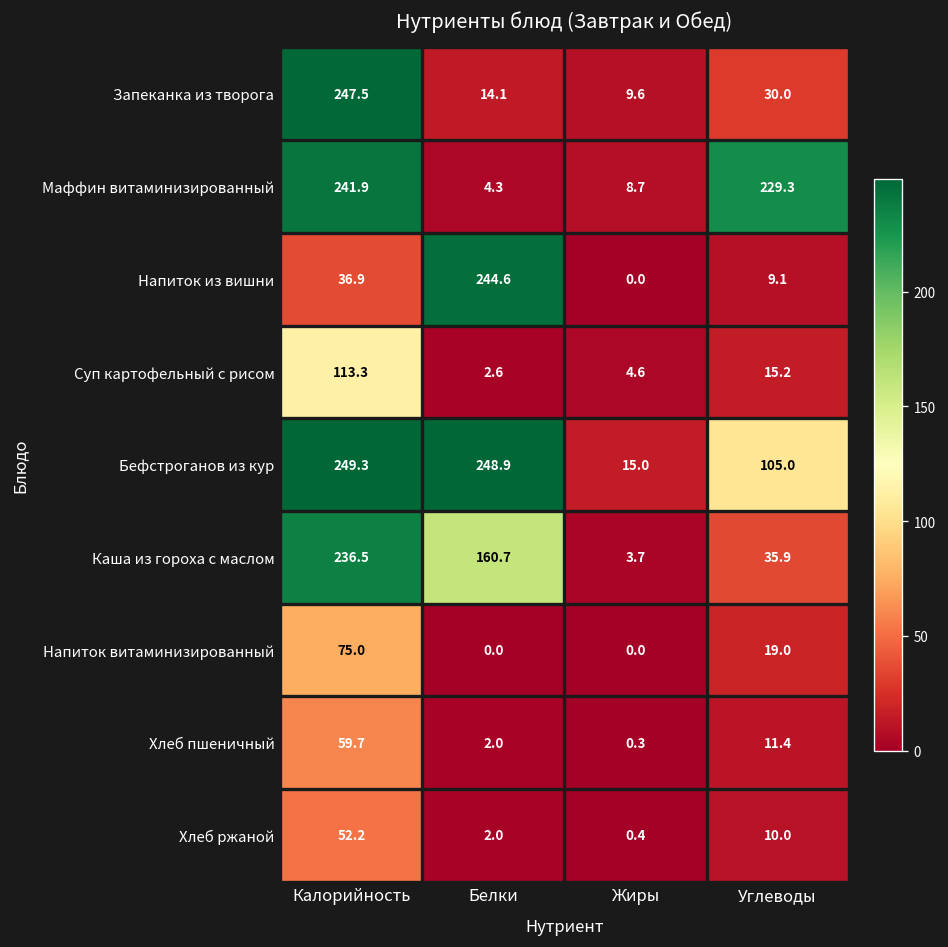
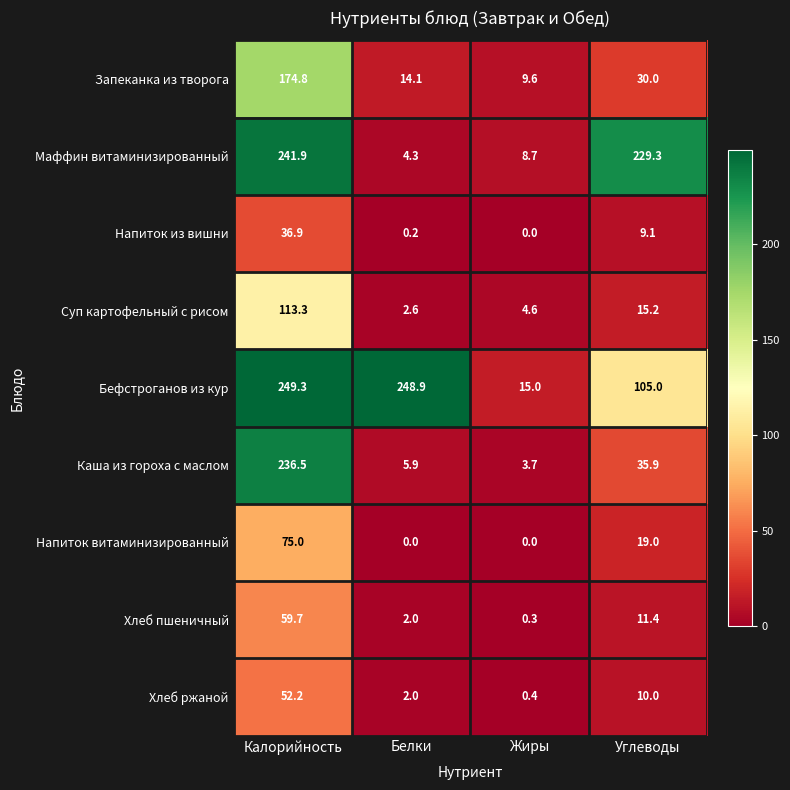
  {
    "Запеканка из творога": {
-     "Калорийность": 247.5,
+     "Калорийность": 174.8,
      "Белки": 14.1,
      "Жиры": 9.6,
      "Углеводы": 30.0
    },
    "Маффин витаминизированный": {
      "Калорийность": 241.9,
      "Белки": 4.3,
      "Жиры": 8.7,
      "Углеводы": 229.3
    },
    "Напиток из вишни": {
      "Калорийность": 36.9,
-     "Белки": 244.6,
+     "Белки": 0.2,
      "Жиры": 0.0,
      "Углеводы": 9.1
    },
    "Суп картофельный с рисом": {
      "Калорийность": 113.3,
      "Белки": 2.6,
      "Жиры": 4.6,
      "Углеводы": 15.2
    },
    "Бефстроганов из кур": {
      "Калорийность": 249.3,
      "Белки": 248.9,
      "Жиры": 15.0,
      "Углеводы": 105.0
    },
    "Каша из гороха с маслом": {
      "Калорийность": 236.5,
-     "Белки": 160.7,
+     "Белки": 5.9,
      "Жиры": 3.7,
      "Углеводы": 35.9
    },
    "Напиток витаминизированный": {
      "Калорийность": 75.0,
      "Белки": 0.0,
      "Жиры": 0.0,
      "Углеводы": 19.0
    },
    "Хлеб пшеничный": {
      "Калорийность": 59.7,
      "Белки": 2.0,
      "Жиры": 0.3,
      "Углеводы": 11.4
    },
    "Хлеб ржаной": {
      "Калорийность": 52.2,
      "Белки": 2.0,
      "Жиры": 0.4,
      "Углеводы": 10.0
    }
  }
